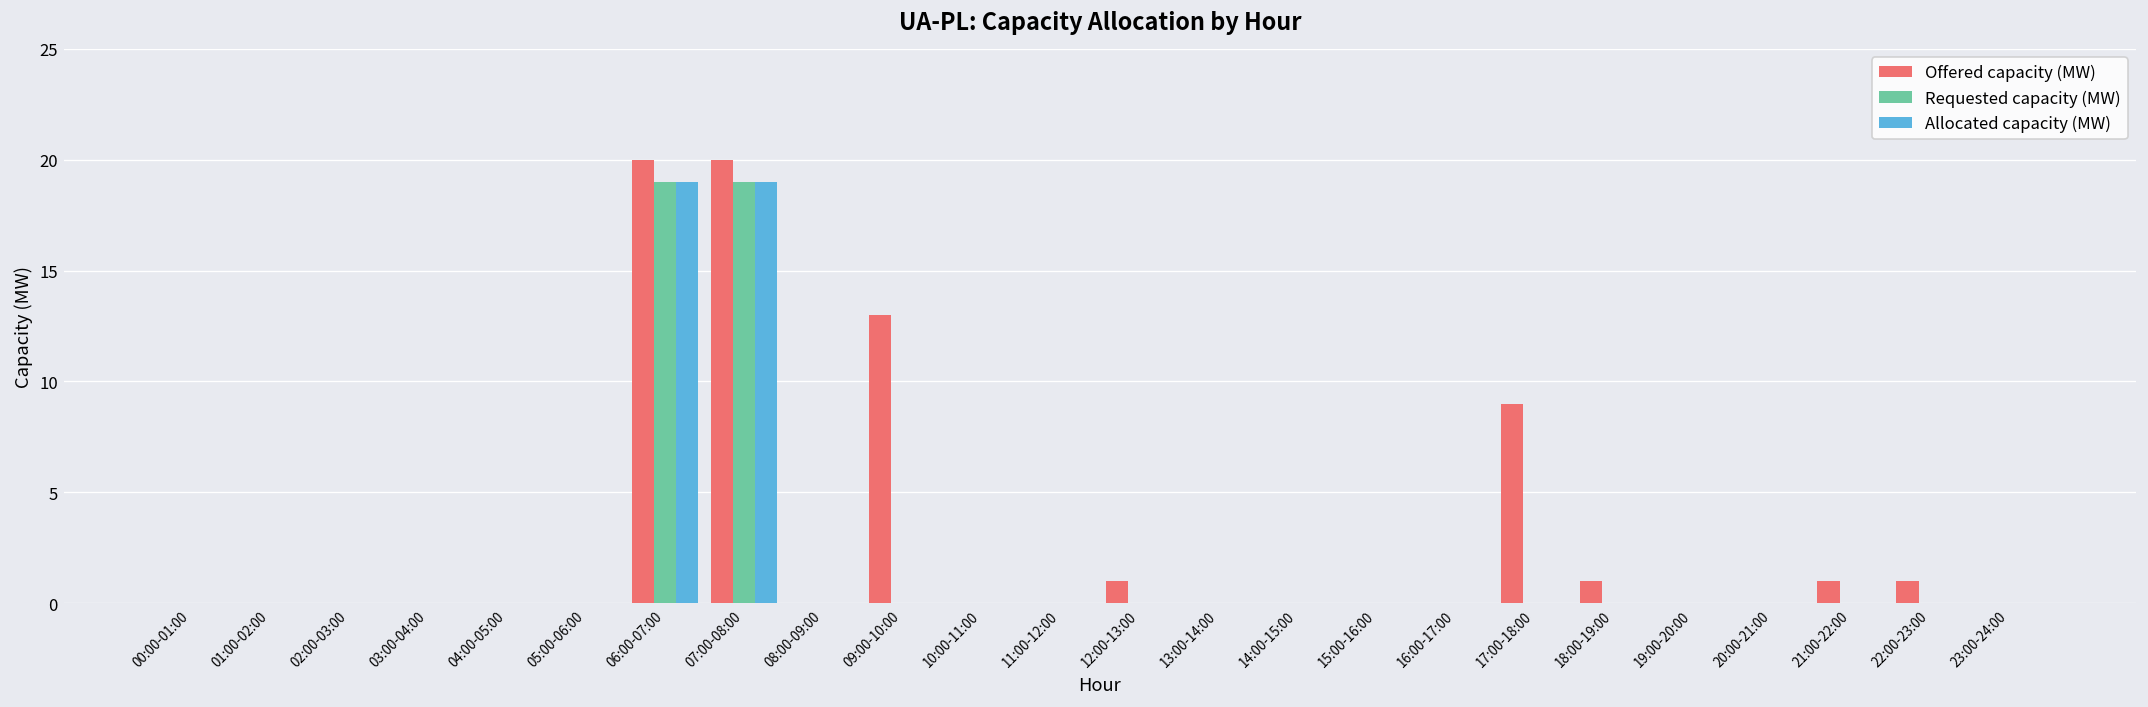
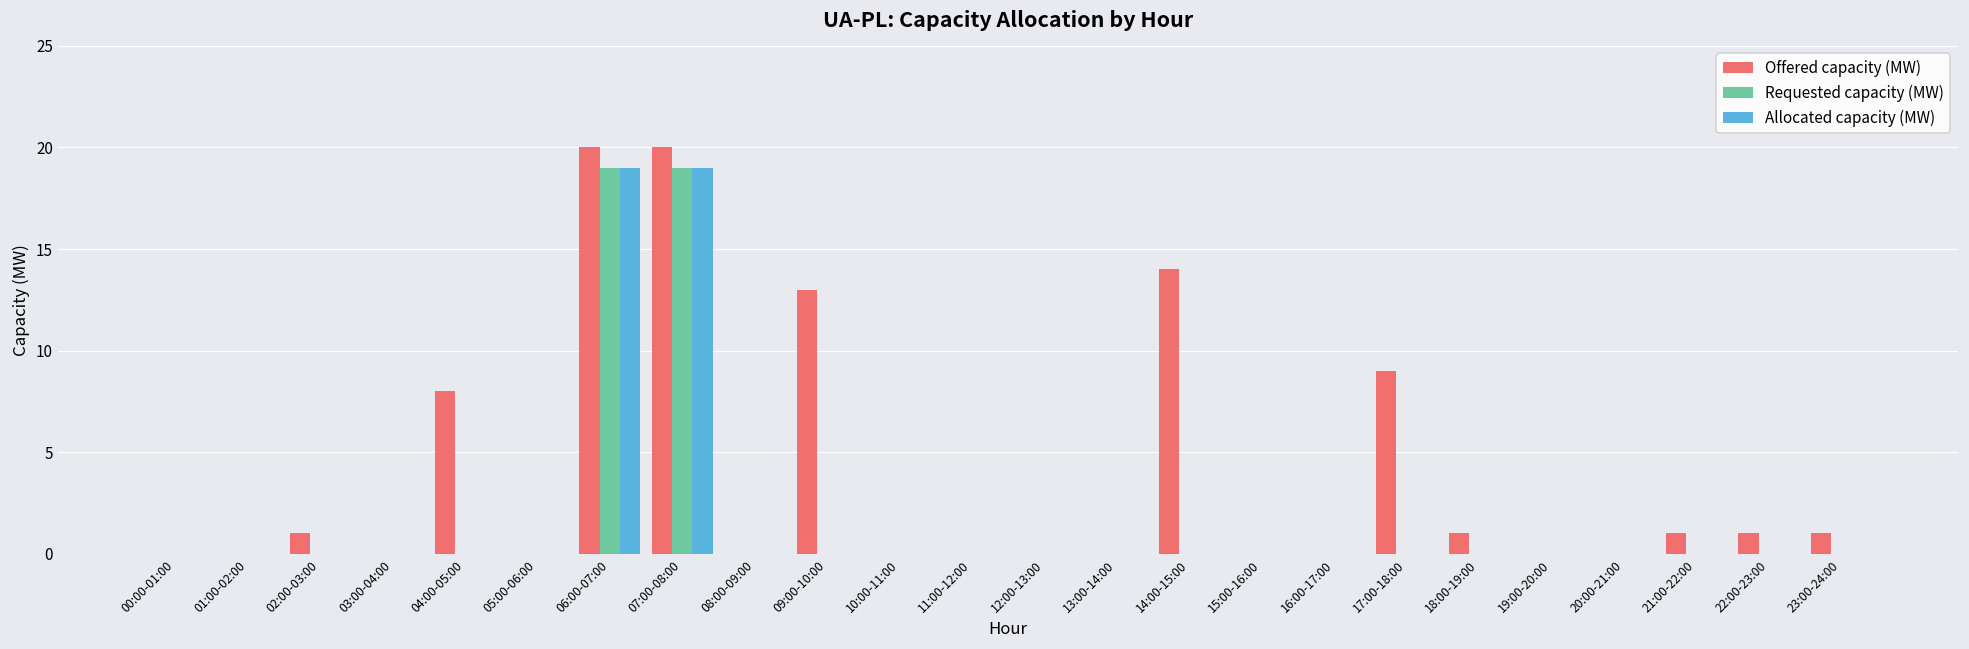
  {
    "Offered capacity (MW)": {
      "00:00-01:00": 0,
      "01:00-02:00": 0,
-     "02:00-03:00": 0,
+     "02:00-03:00": 1,
      "03:00-04:00": 0,
-     "04:00-05:00": 0,
+     "04:00-05:00": 8,
      "05:00-06:00": 0,
      "06:00-07:00": 20,
      "07:00-08:00": 20,
      "08:00-09:00": 0,
      "09:00-10:00": 13,
      "10:00-11:00": 0,
      "11:00-12:00": 0,
-     "12:00-13:00": 1,
+     "12:00-13:00": 0,
      "13:00-14:00": 0,
-     "14:00-15:00": 0,
+     "14:00-15:00": 14,
      "15:00-16:00": 0,
      "16:00-17:00": 0,
      "17:00-18:00": 9,
      "18:00-19:00": 1,
      "19:00-20:00": 0,
      "20:00-21:00": 0,
      "21:00-22:00": 1,
      "22:00-23:00": 1,
-     "23:00-24:00": 0
+     "23:00-24:00": 1
    },
    "Requested capacity (MW)": {
      "00:00-01:00": 0,
      "01:00-02:00": 0,
      "02:00-03:00": 0,
      "03:00-04:00": 0,
      "04:00-05:00": 0,
      "05:00-06:00": 0,
      "06:00-07:00": 19,
      "07:00-08:00": 19,
      "08:00-09:00": 0,
      "09:00-10:00": 0,
      "10:00-11:00": 0,
      "11:00-12:00": 0,
      "12:00-13:00": 0,
      "13:00-14:00": 0,
      "14:00-15:00": 0,
      "15:00-16:00": 0,
      "16:00-17:00": 0,
      "17:00-18:00": 0,
      "18:00-19:00": 0,
      "19:00-20:00": 0,
      "20:00-21:00": 0,
      "21:00-22:00": 0,
      "22:00-23:00": 0,
      "23:00-24:00": 0
    },
    "Allocated capacity (MW)": {
      "00:00-01:00": 0,
      "01:00-02:00": 0,
      "02:00-03:00": 0,
      "03:00-04:00": 0,
      "04:00-05:00": 0,
      "05:00-06:00": 0,
      "06:00-07:00": 19,
      "07:00-08:00": 19,
      "08:00-09:00": 0,
      "09:00-10:00": 0,
      "10:00-11:00": 0,
      "11:00-12:00": 0,
      "12:00-13:00": 0,
      "13:00-14:00": 0,
      "14:00-15:00": 0,
      "15:00-16:00": 0,
      "16:00-17:00": 0,
      "17:00-18:00": 0,
      "18:00-19:00": 0,
      "19:00-20:00": 0,
      "20:00-21:00": 0,
      "21:00-22:00": 0,
      "22:00-23:00": 0,
      "23:00-24:00": 0
    }
  }
